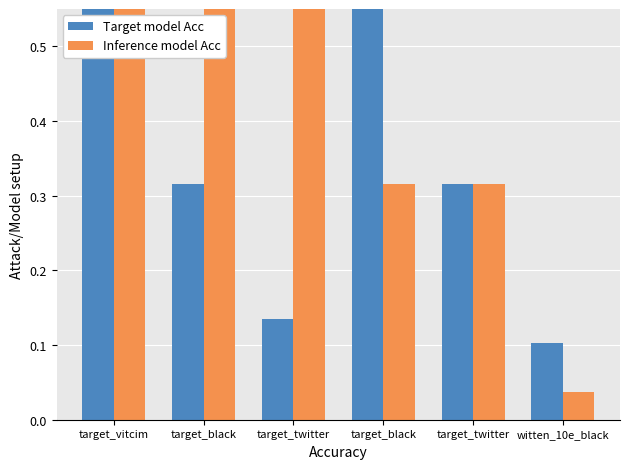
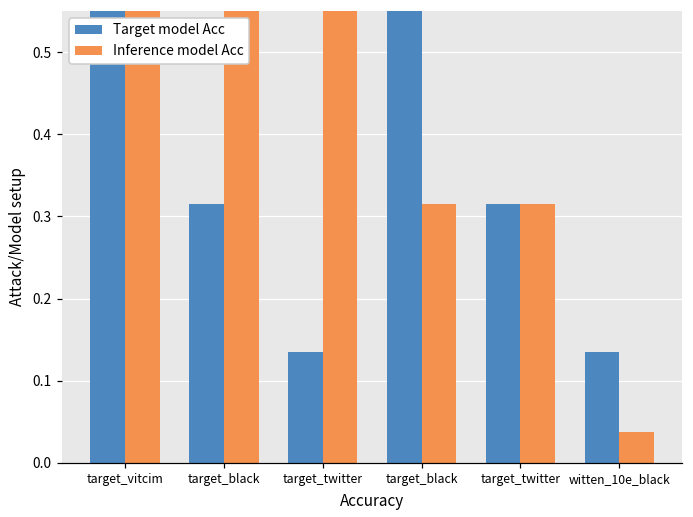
  {
    "Target model Acc": {
      "target_vitcim": 0.55,
-     "witten_10e_black": 0.10
+     "witten_10e_black": 0.13
    },
    "Inference model Acc": {
      "target_vitcim": 0.55,
      "witten_10e_black": 0.04
    }
  }
